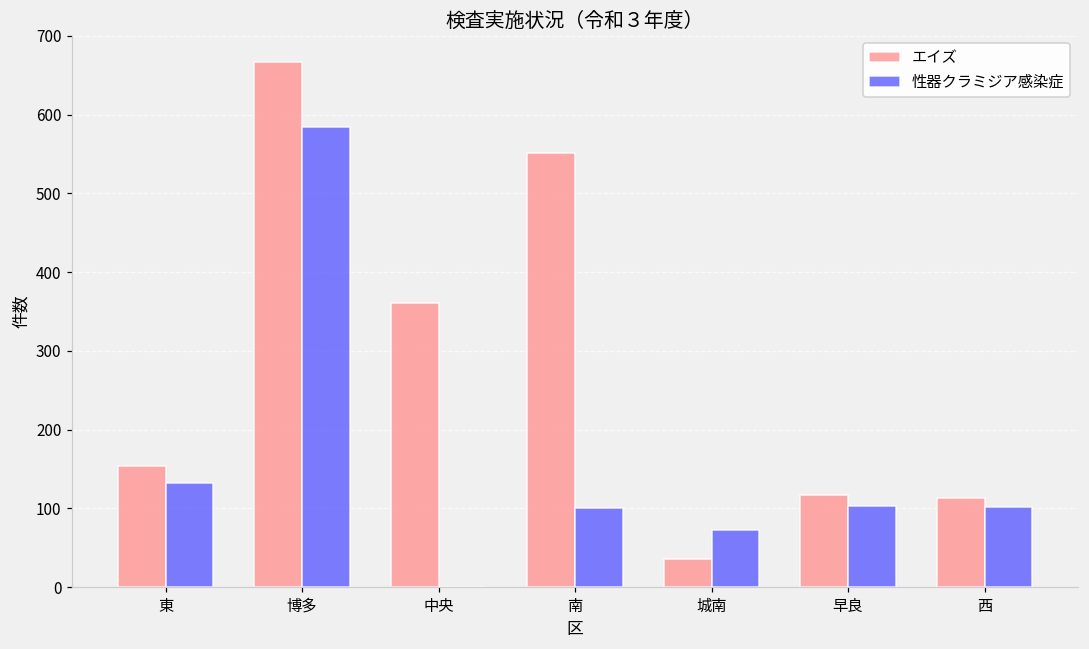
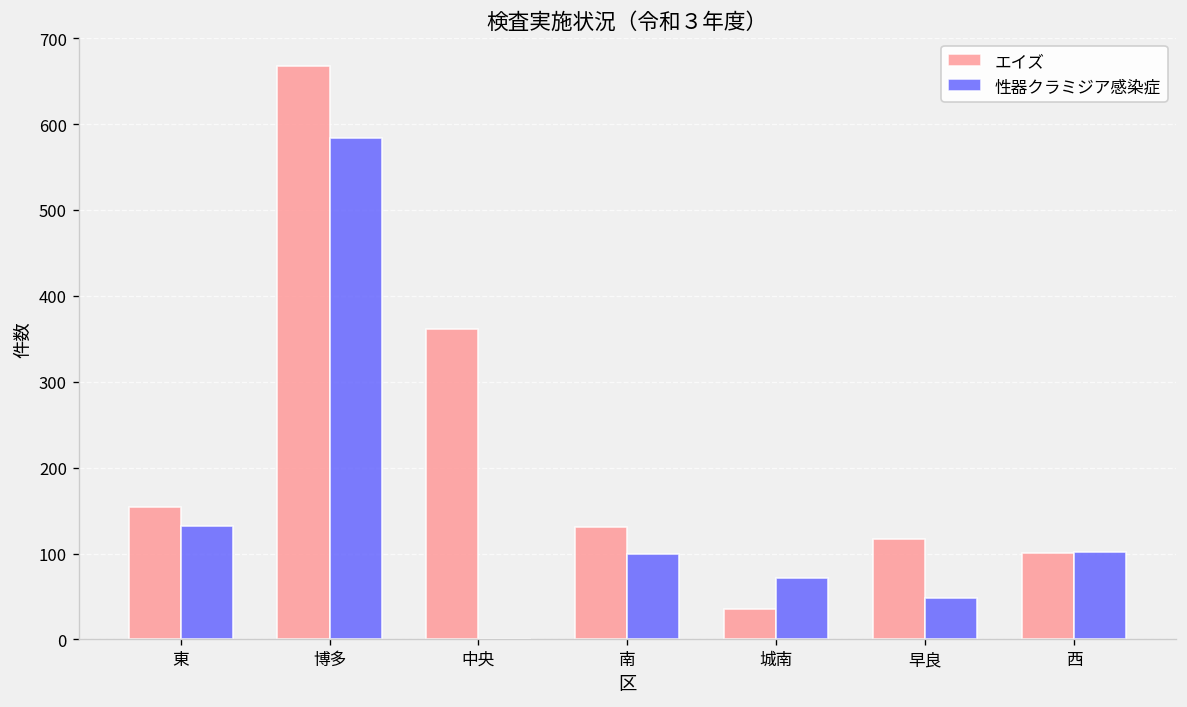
  {
    "エイズ": {
      "東": 150,
      "博多": 670,
      "中央": 360,
-     "南": 550,
+     "南": 130,
      "城南": 40,
      "早良": 120,
-     "西": 110
+     "西": 100
    },
    "性器クラミジア感染症": {
      "東": 130,
      "博多": 580,
      "中央": 0,
      "南": 100,
      "城南": 70,
-     "早良": 100,
+     "早良": 50,
      "西": 100
    }
  }
